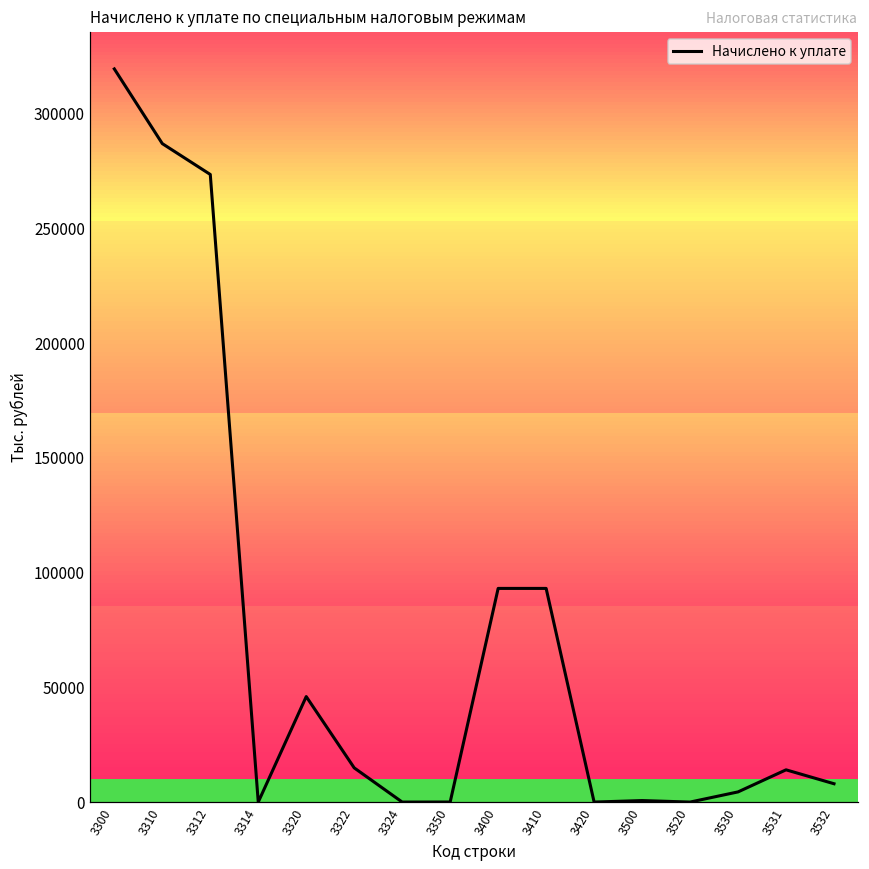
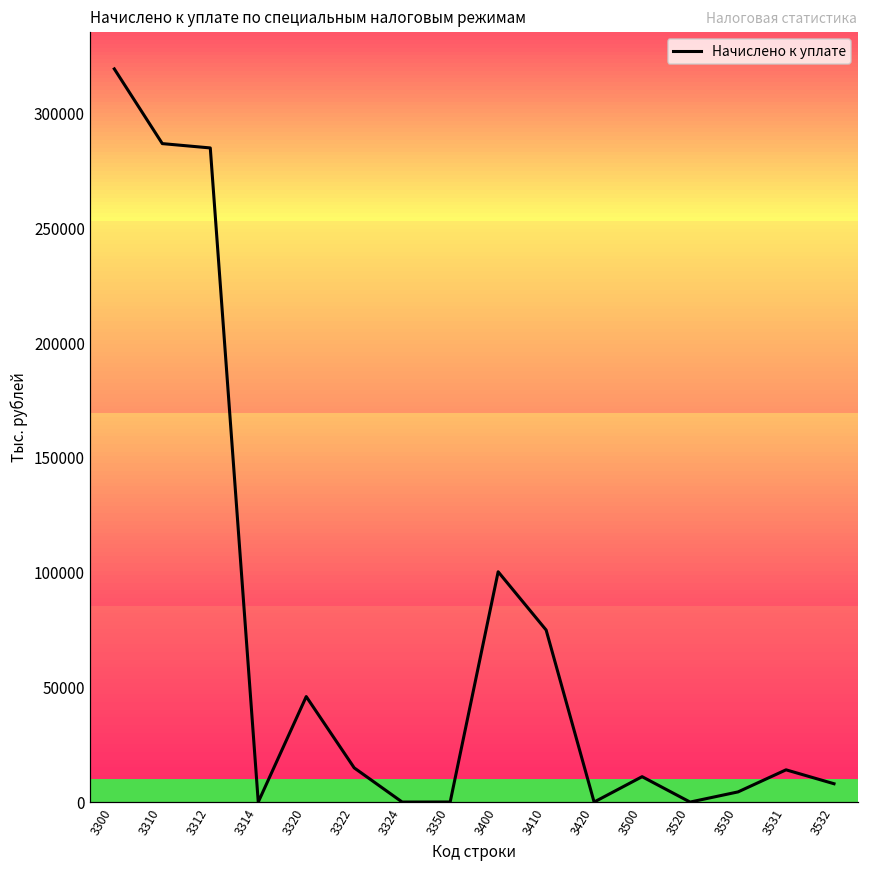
  {
    "3300": 319000,
    "3310": 287000,
-   "3312": 273000,
+   "3312": 285000,
    "3314": 0,
    "3320": 46000,
    "3322": 15000,
    "3324": 0,
    "3350": 0,
-   "3400": 93000,
-   "3410": 93000,
+   "3400": 100000,
+   "3410": 75000,
    "3420": 0,
-   "3500": 1000,
+   "3500": 11000,
    "3520": 0,
    "3530": 4000,
    "3531": 14000,
    "3532": 8000
  }
